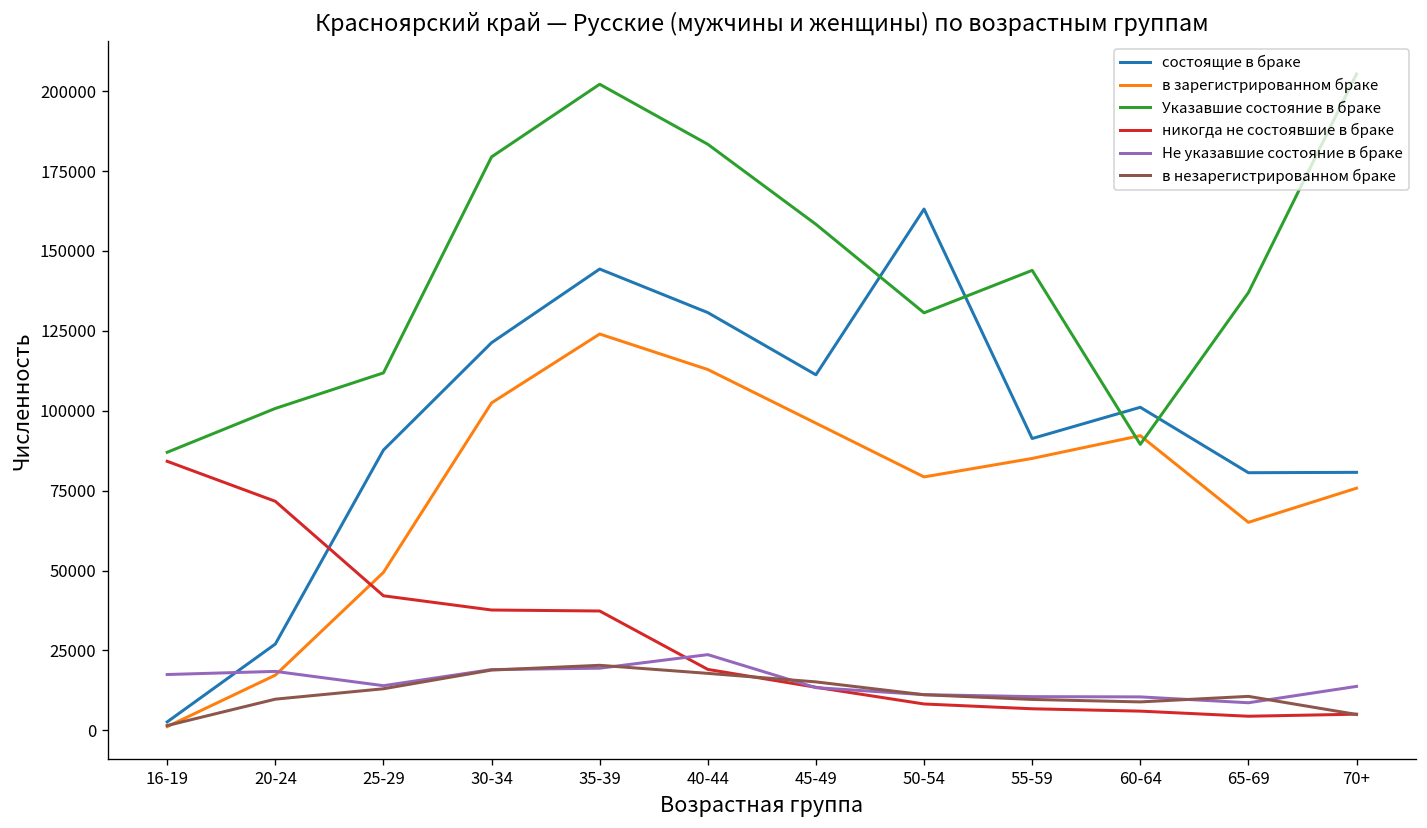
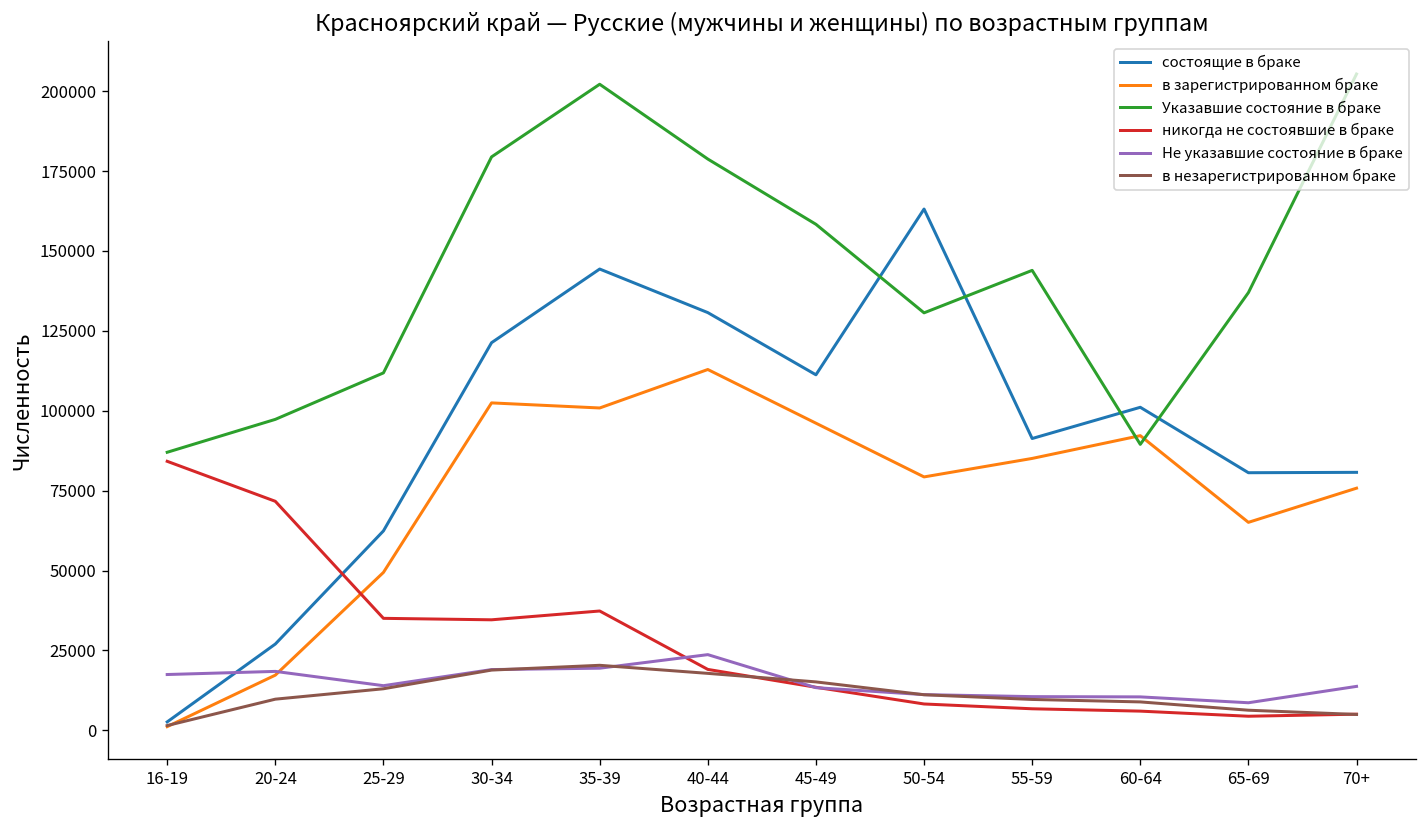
  {
    "состоящие в браке": {
      "16-19": 3000,
      "20-24": 27000,
-     "25-29": 88000,
+     "25-29": 62000,
      "30-34": 121000,
      "35-39": 144000,
      "40-44": 131000,
      "45-49": 111000,
      "50-54": 163000,
      "55-59": 91000,
      "60-64": 101000,
      "65-69": 81000,
      "70+": 81000
    },
    "в зарегистрированном браке": {
      "20-24": 17000,
      "25-29": 49000,
      "30-34": 102000,
-     "35-39": 124000,
+     "35-39": 101000,
      "40-44": 113000,
      "45-49": 96000,
      "50-54": 79000,
      "55-59": 85000,
      "60-64": 92000,
      "65-69": 65000,
      "70+": 76000
    },
    "Указавшие состояние в браке": {
      "16-19": 87000,
-     "20-24": 101000,
+     "20-24": 97000,
      "25-29": 112000,
      "30-34": 179000,
      "35-39": 202000,
-     "40-44": 183000,
+     "40-44": 179000,
      "45-49": 158000,
      "50-54": 131000,
      "55-59": 144000,
      "60-64": 89000,
      "65-69": 137000
    },
    "никогда не состоявшие в браке": {
      "16-19": 84000,
      "20-24": 72000,
-     "25-29": 42000,
-     "30-34": 38000,
+     "25-29": 35000,
+     "30-34": 35000,
      "35-39": 37000,
      "40-44": 19000,
      "50-54": 8000,
      "55-59": 7000,
      "60-64": 6000,
      "65-69": 4000
    },
    "Не указавшие состояние в браке": {
      "16-19": 17000,
      "20-24": 18000,
      "25-29": 14000,
      "40-44": 24000,
      "60-64": 10000,
      "65-69": 9000,
      "70+": 14000
    },
    "в незарегистрированном браке": {
      "20-24": 10000,
      "25-29": 13000,
      "40-44": 18000,
      "45-49": 15000,
      "60-64": 9000,
-     "65-69": 11000
+     "65-69": 6000
    }
  }
